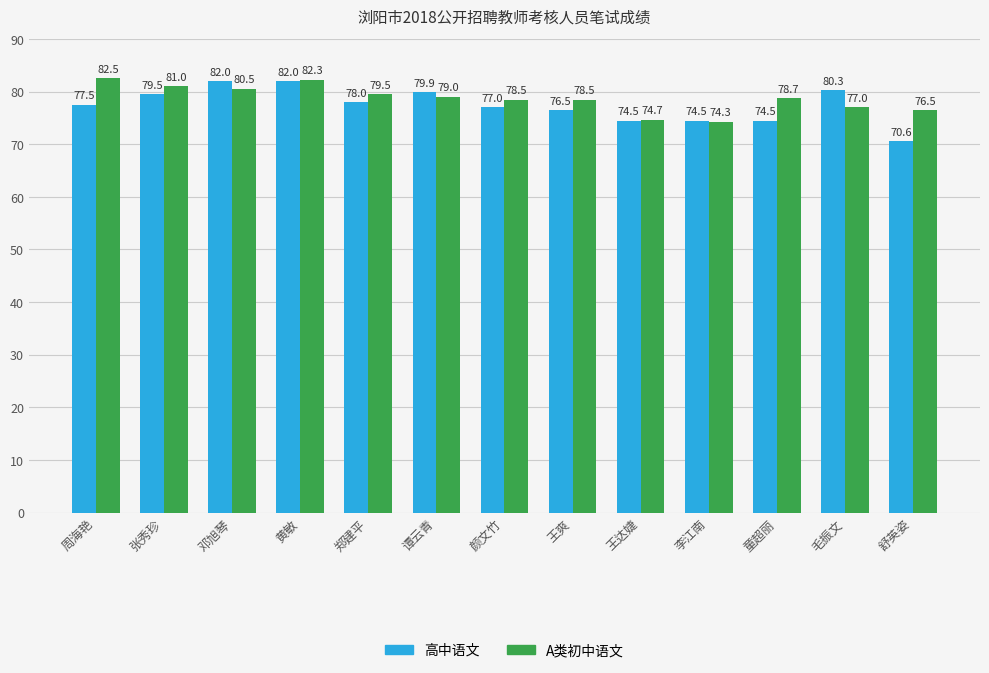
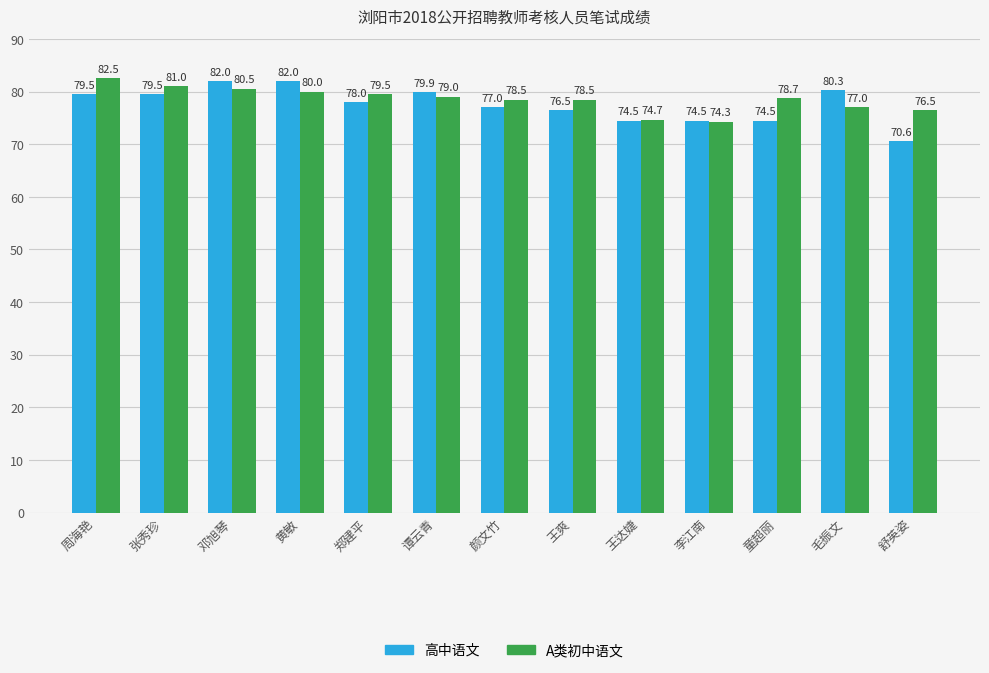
  {
    "高中语文": {
-     "周海艳": 77.5,
+     "周海艳": 79.5,
      "张秀珍": 79.5,
      "邓旭琴": 82.0,
      "黄敏": 82.0,
      "郑建平": 78.0,
      "谭云青": 79.9,
      "颜文竹": 77.0,
      "王爽": 76.5,
      "王达婕": 74.5,
      "李江南": 74.5,
      "童超丽": 74.5,
      "毛振文": 80.3,
      "舒英姿": 70.6
    },
    "A类初中语文": {
      "周海艳": 82.5,
      "张秀珍": 81.0,
      "邓旭琴": 80.5,
-     "黄敏": 82.3,
+     "黄敏": 80.0,
      "郑建平": 79.5,
      "谭云青": 79.0,
      "颜文竹": 78.5,
      "王爽": 78.5,
      "王达婕": 74.7,
      "李江南": 74.3,
      "童超丽": 78.7,
      "毛振文": 77.0,
      "舒英姿": 76.5
    }
  }
